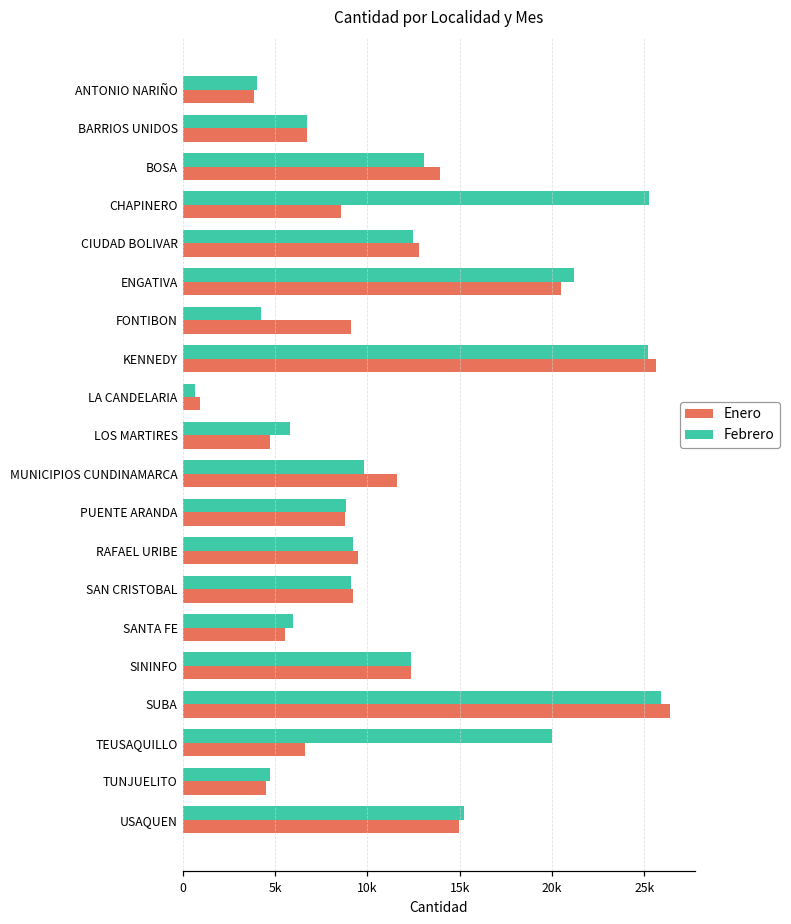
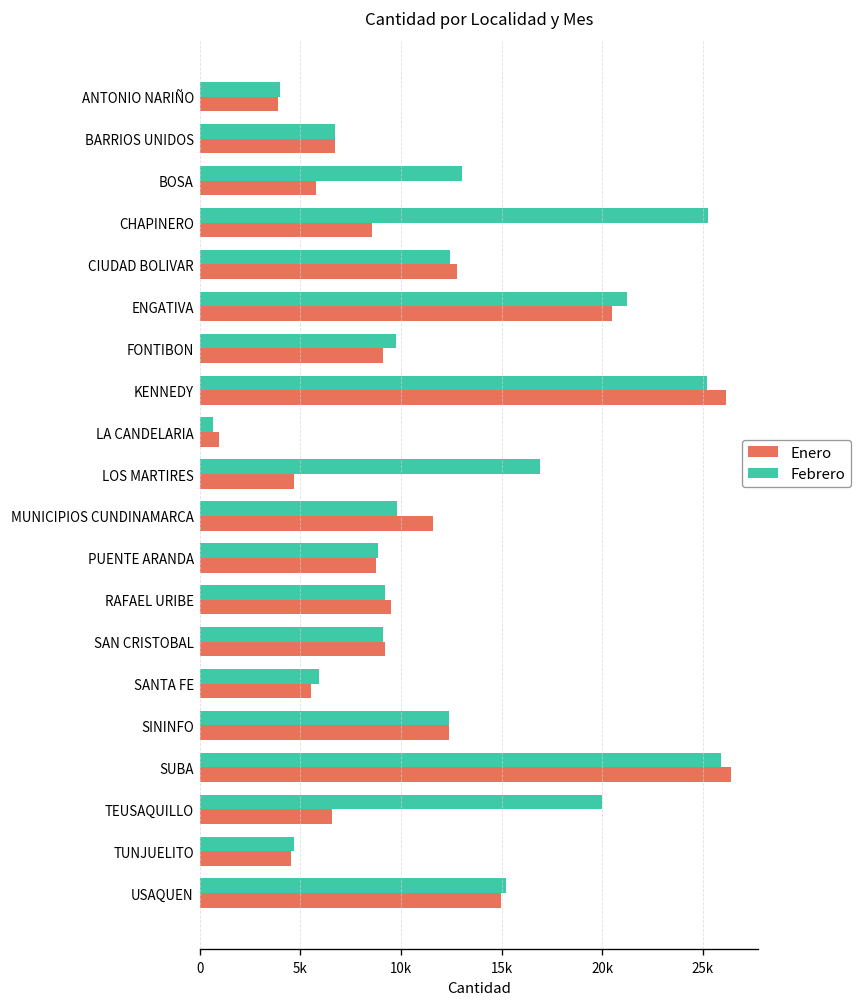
  {
    "Enero": {
      "ANTONIO NARIÑO": 3900,
      "BARRIOS UNIDOS": 6700,
-     "BOSA": 13900,
+     "BOSA": 5800,
      "CHAPINERO": 8600,
      "CIUDAD BOLIVAR": 12800,
      "ENGATIVA": 20500,
      "FONTIBON": 9100,
-     "KENNEDY": 25700,
+     "KENNEDY": 26200,
      "LA CANDELARIA": 900,
      "LOS MARTIRES": 4700,
      "MUNICIPIOS CUNDINAMARCA": 11600,
      "PUENTE ARANDA": 8800,
      "RAFAEL URIBE": 9500,
      "SAN CRISTOBAL": 9200,
      "SANTA FE": 5500,
      "SININFO": 12400,
      "SUBA": 26400,
      "TEUSAQUILLO": 6600,
      "TUNJUELITO": 4500,
      "USAQUEN": 15000
    },
    "Febrero": {
      "ANTONIO NARIÑO": 4000,
      "BARRIOS UNIDOS": 6700,
      "BOSA": 13000,
      "CHAPINERO": 25200,
      "CIUDAD BOLIVAR": 12500,
      "ENGATIVA": 21200,
-     "FONTIBON": 4200,
+     "FONTIBON": 9700,
      "KENNEDY": 25200,
      "LA CANDELARIA": 700,
-     "LOS MARTIRES": 5800,
+     "LOS MARTIRES": 16900,
      "MUNICIPIOS CUNDINAMARCA": 9800,
      "PUENTE ARANDA": 8800,
      "RAFAEL URIBE": 9200,
      "SAN CRISTOBAL": 9100,
      "SANTA FE": 5900,
      "SININFO": 12400,
      "SUBA": 25900,
      "TEUSAQUILLO": 20000,
      "TUNJUELITO": 4700,
      "USAQUEN": 15200
    }
  }
